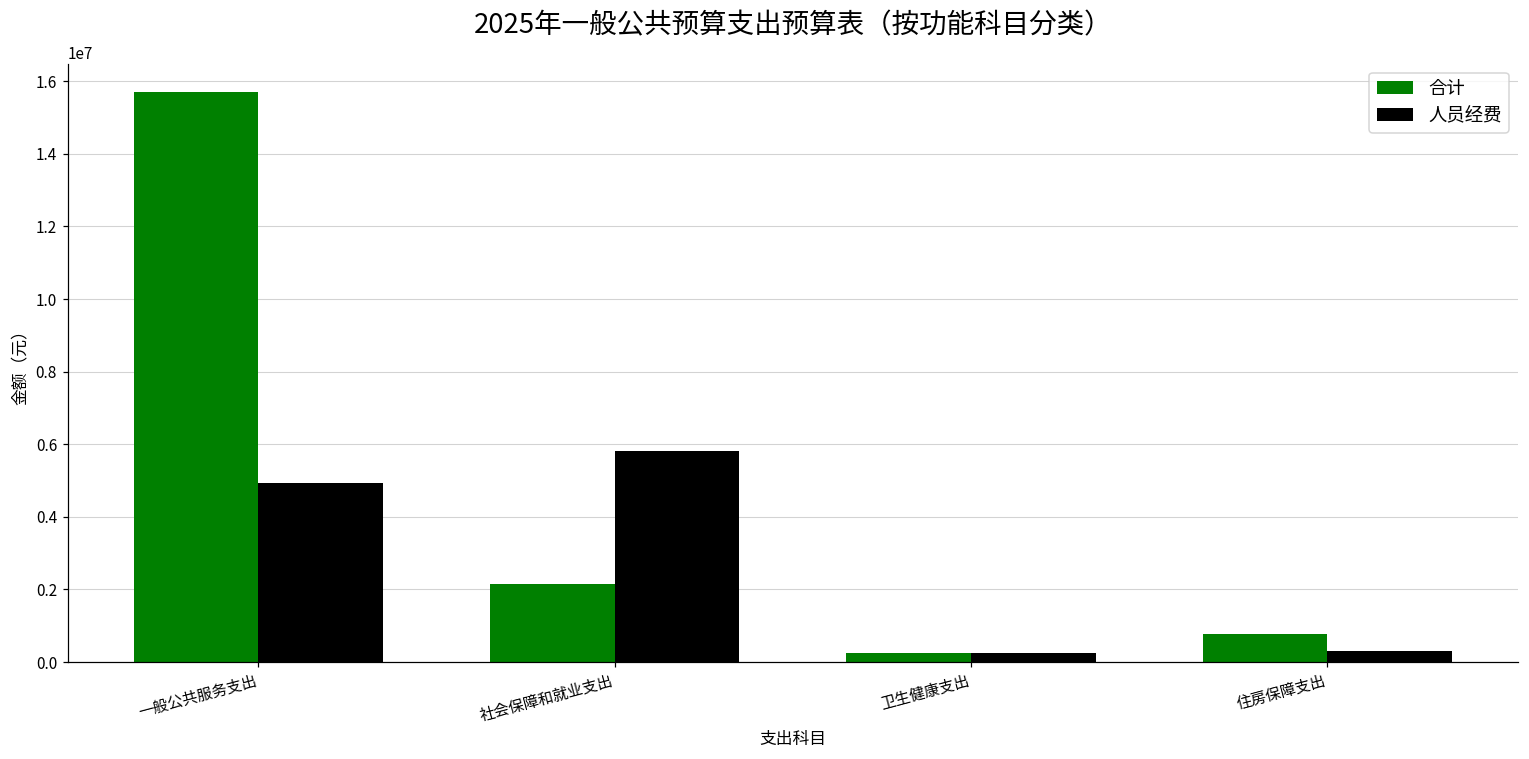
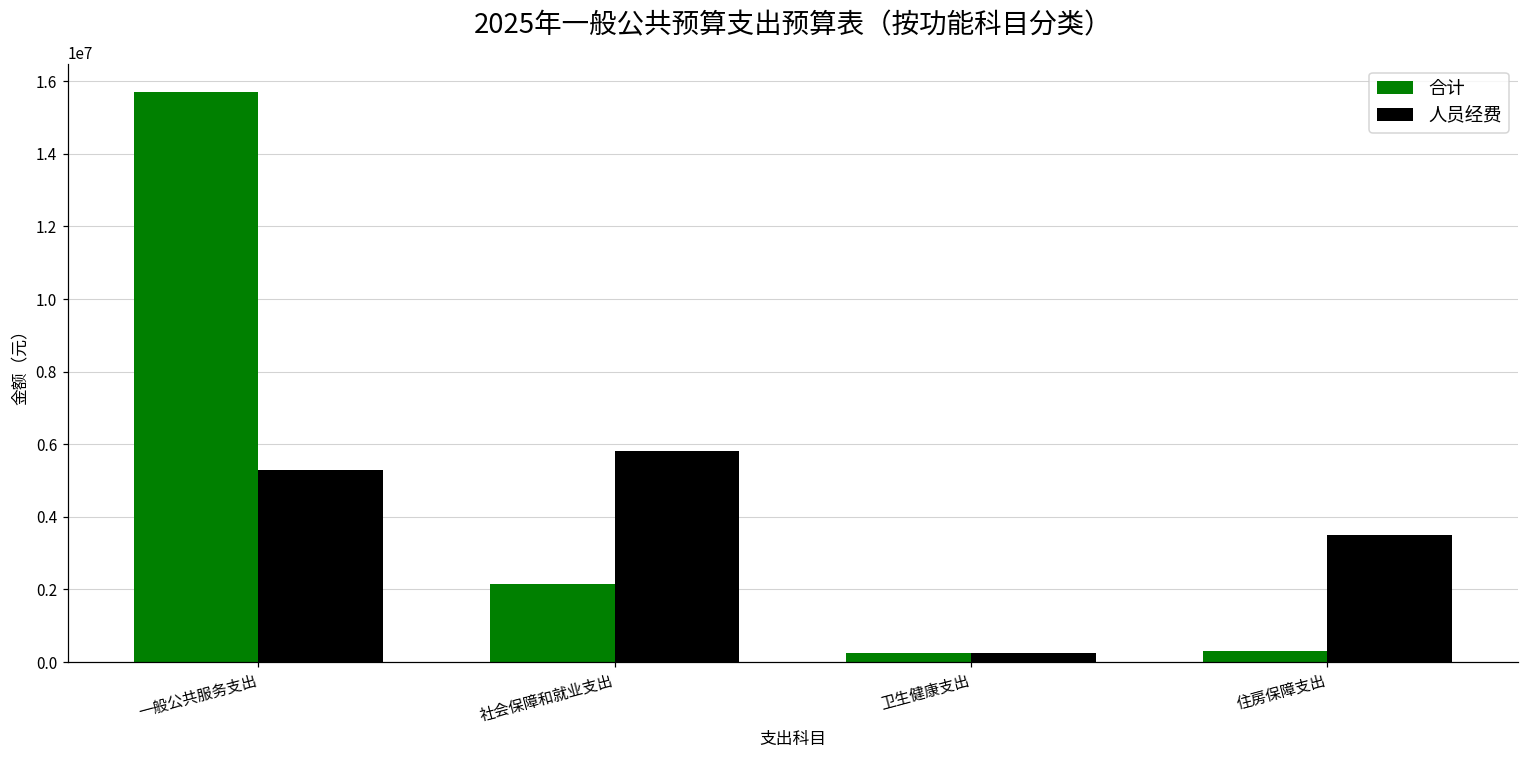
  {
    "合计": {
      "一般公共服务支出": 15700000,
      "社会保障和就业支出": 2100000,
      "卫生健康支出": 200000,
-     "住房保障支出": 800000
+     "住房保障支出": 300000
    },
    "人员经费": {
-     "一般公共服务支出": 4900000,
+     "一般公共服务支出": 5300000,
      "社会保障和就业支出": 5800000,
      "卫生健康支出": 200000,
-     "住房保障支出": 300000
+     "住房保障支出": 3500000
    }
  }
